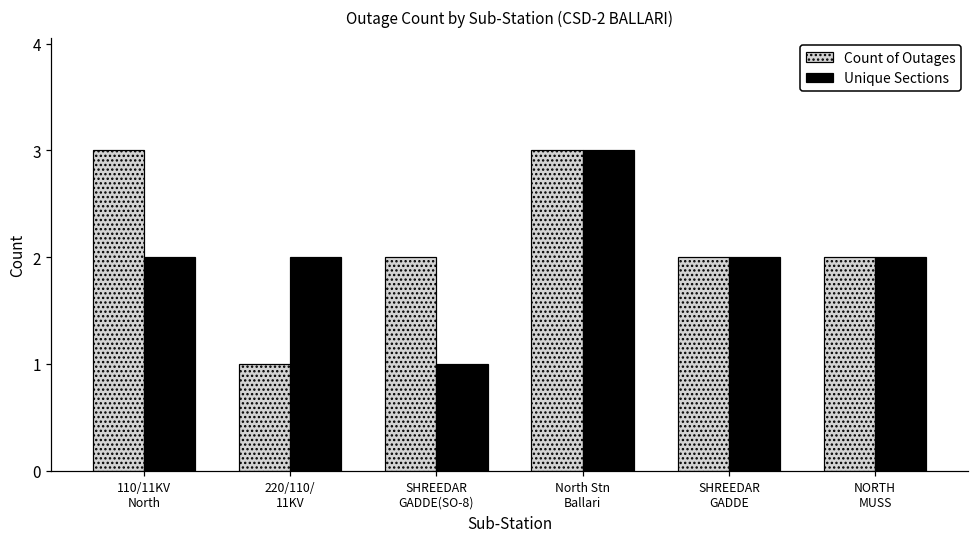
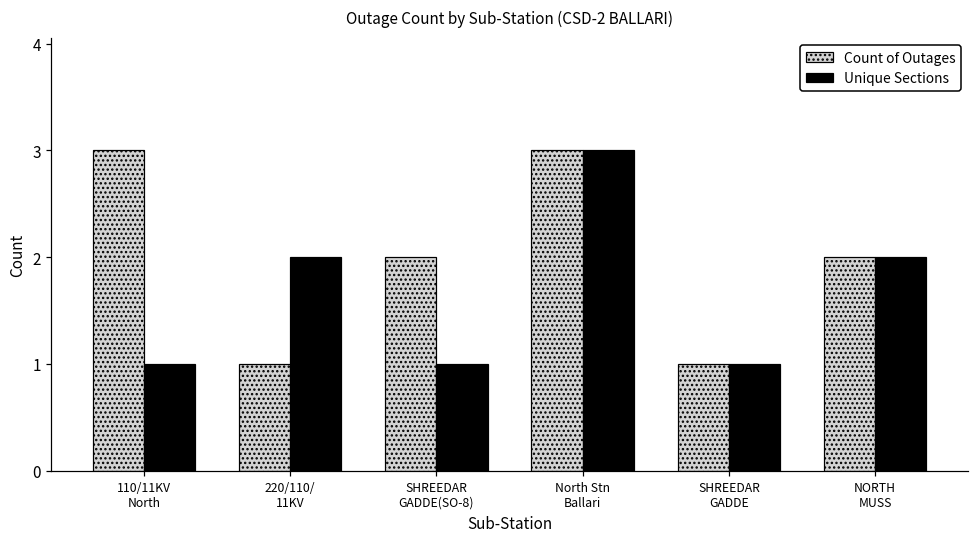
  {
    "Count of Outages": {
      "110/11KV North": 3,
      "220/110/ 11KV": 1,
      "SHREEDAR GADDE(SO-8)": 2,
      "North Stn Ballari": 3,
-     "SHREEDAR GADDE": 2,
+     "SHREEDAR GADDE": 1,
      "NORTH MUSS": 2
    },
    "Unique Sections": {
-     "110/11KV North": 2,
+     "110/11KV North": 1,
      "220/110/ 11KV": 2,
      "SHREEDAR GADDE(SO-8)": 1,
      "North Stn Ballari": 3,
-     "SHREEDAR GADDE": 2,
+     "SHREEDAR GADDE": 1,
      "NORTH MUSS": 2
    }
  }
